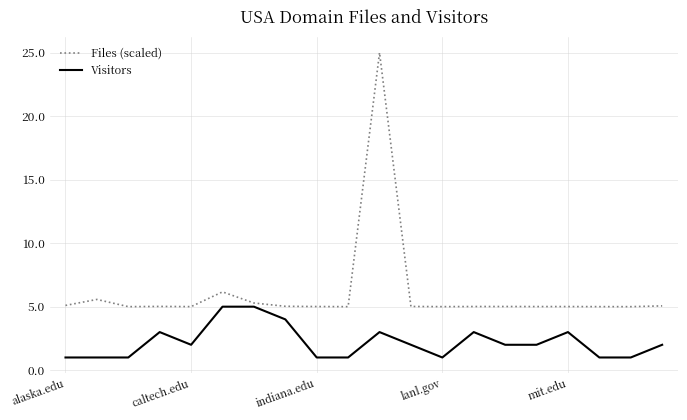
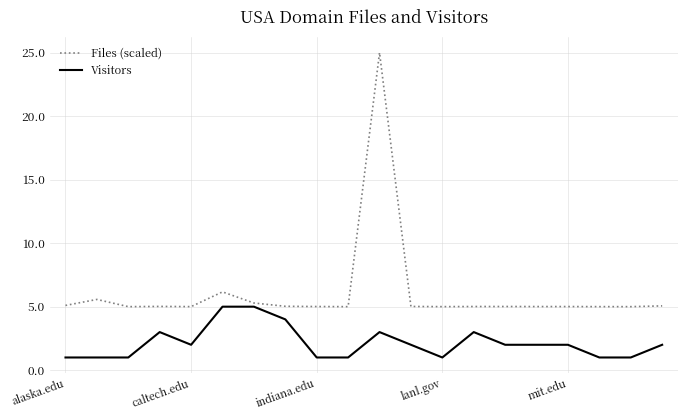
  {
    "Files (scaled)": {
      "alaska.edu": 5,
      "caltech.edu": 5,
      "indiana.edu": 5,
      "lanl.gov": 5,
      "mit.edu": 5
    },
    "Visitors": {
      "alaska.edu": 1,
      "caltech.edu": 2,
      "indiana.edu": 1,
      "lanl.gov": 1,
-     "mit.edu": 3
+     "mit.edu": 2
    }
  }
